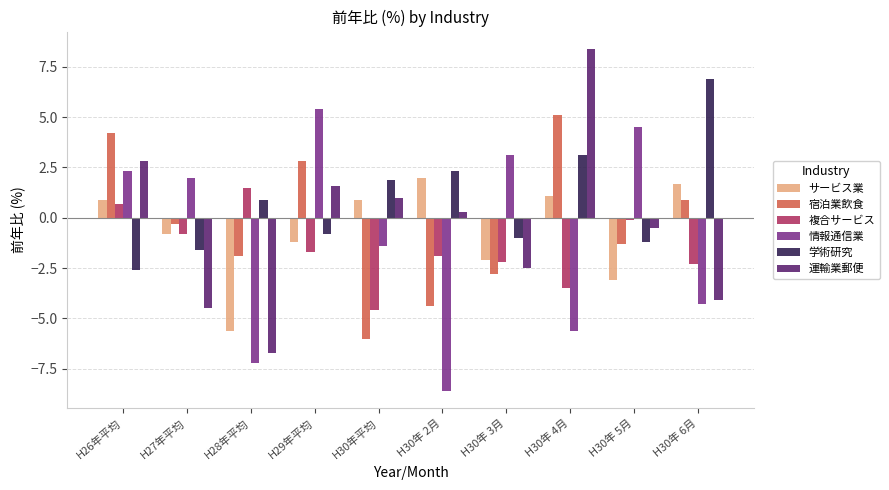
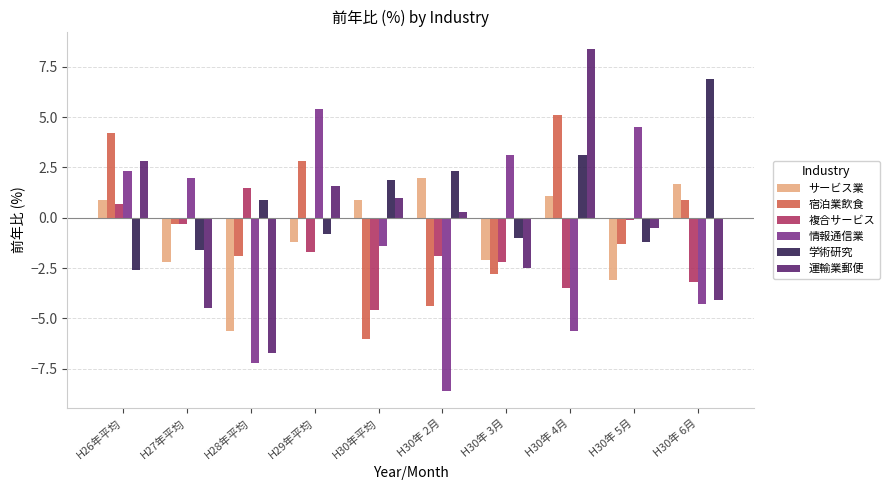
  {
    "サービス業": {
      "H26年平均": 0.9,
-     "H27年平均": -0.8,
+     "H27年平均": -2.2,
      "H28年平均": -5.6,
      "H29年平均": -1.2,
      "H30年平均": 0.9,
      "H30年 2月": 2.0,
      "H30年 3月": -2.1,
      "H30年 4月": 1.1,
      "H30年 5月": -3.1,
      "H30年 6月": 1.7
    },
    "宿泊業飲食": {
      "H26年平均": 4.2,
      "H27年平均": -0.3,
      "H28年平均": -1.9,
      "H29年平均": 2.8,
      "H30年平均": -6.0,
      "H30年 2月": -4.4,
      "H30年 3月": -2.8,
      "H30年 4月": 5.1,
      "H30年 5月": -1.3,
      "H30年 6月": 0.9
    },
    "複合サービス": {
      "H26年平均": 0.7,
-     "H27年平均": -0.8,
+     "H27年平均": -0.3,
      "H28年平均": 1.5,
      "H29年平均": -1.7,
      "H30年平均": -4.6,
      "H30年 2月": -1.9,
      "H30年 3月": -2.2,
      "H30年 4月": -3.5,
-     "H30年 6月": -2.3
+     "H30年 6月": -3.2
    }
  }
